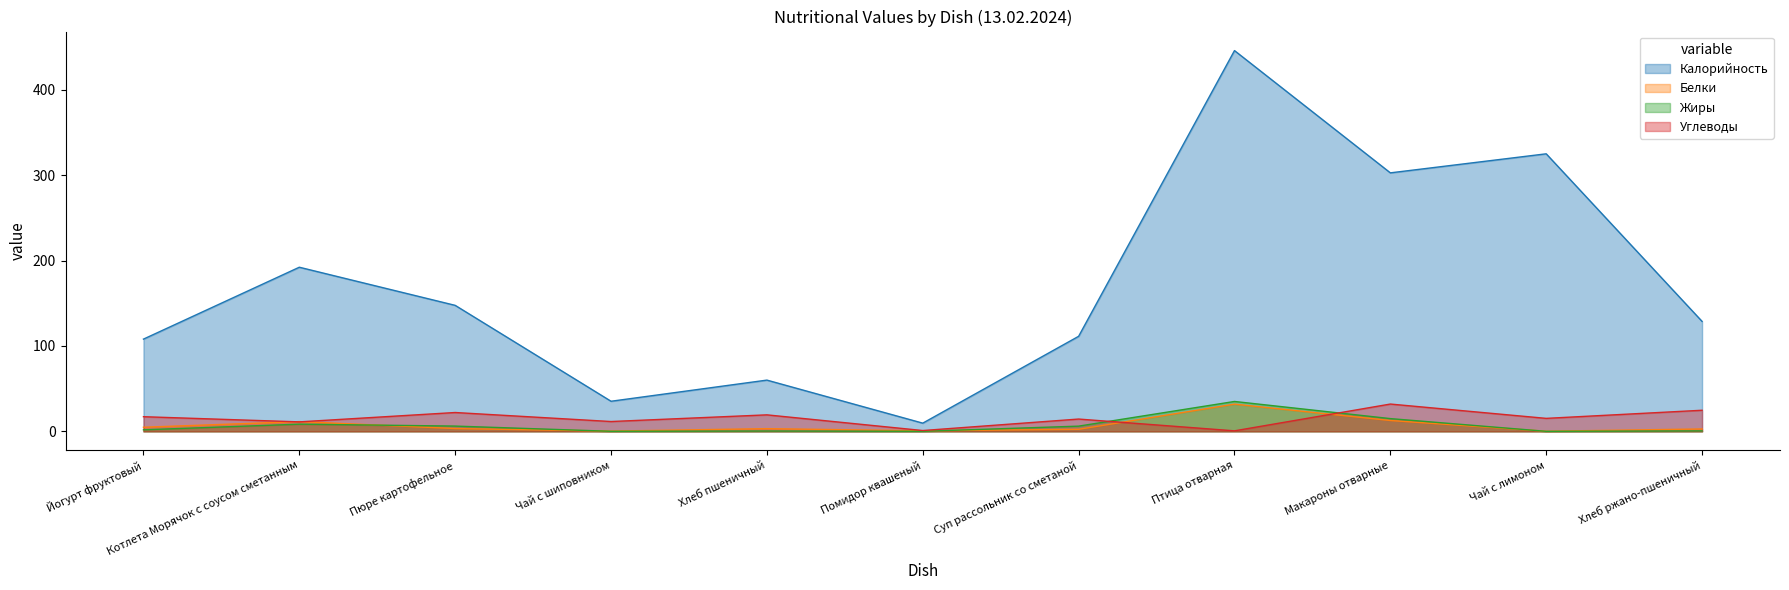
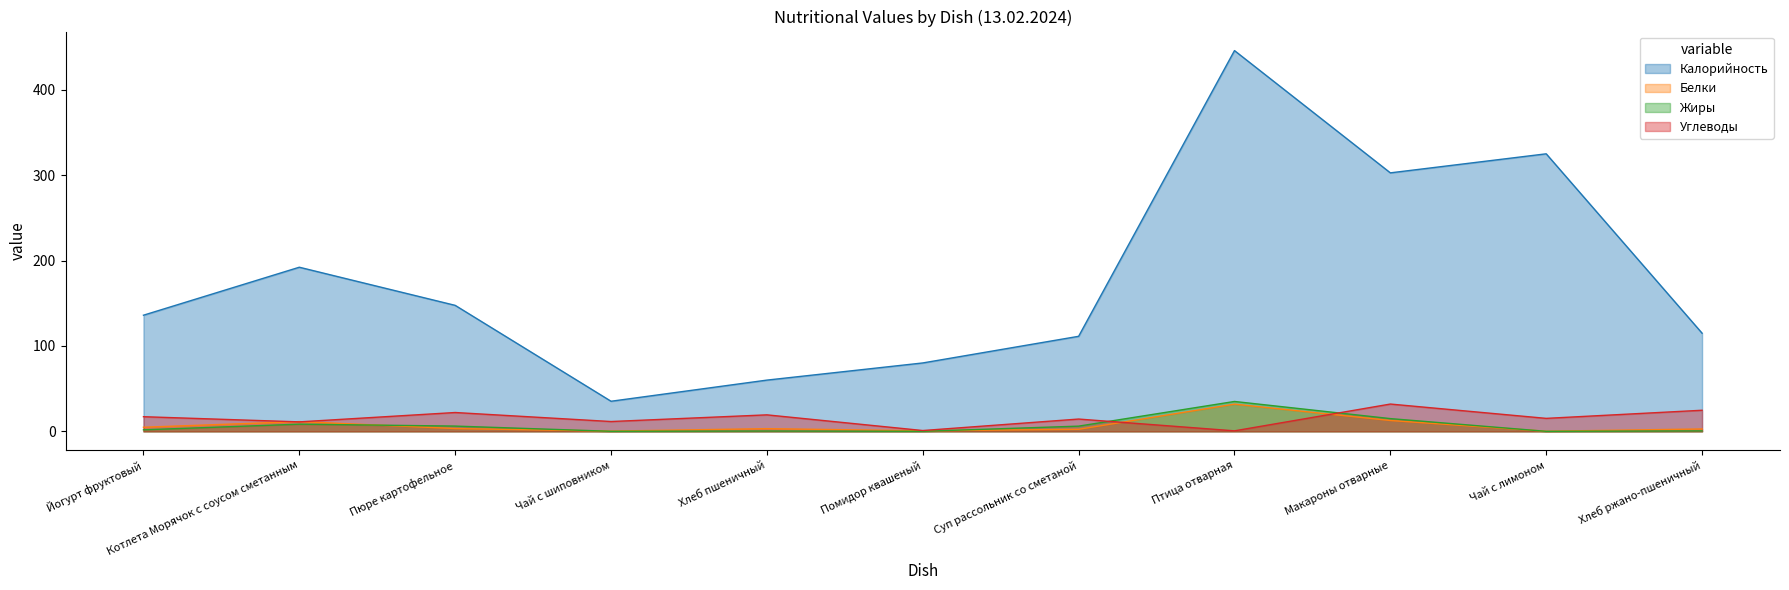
  {
    "Калорийность": {
-     "Йогурт фруктовый": 110,
+     "Йогурт фруктовый": 140,
      "Котлета Морячок с соусом сметанным": 190,
      "Пюре картофельное": 150,
      "Чай с шиповником": 40,
      "Хлеб пшеничный": 60,
-     "Помидор квашеный": 10,
+     "Помидор квашеный": 80,
      "Суп рассольник со сметаной": 110,
      "Птица отварная": 450,
      "Макароны отварные": 300,
      "Чай с лимоном": 330,
-     "Хлеб ржано-пшеничный": 130
+     "Хлеб ржано-пшеничный": 110
    },
    "Жиры": {
      "Йогурт фруктовый": 0,
      "Суп рассольник со сметаной": 10,
      "Птица отварная": 40
    }
  }
